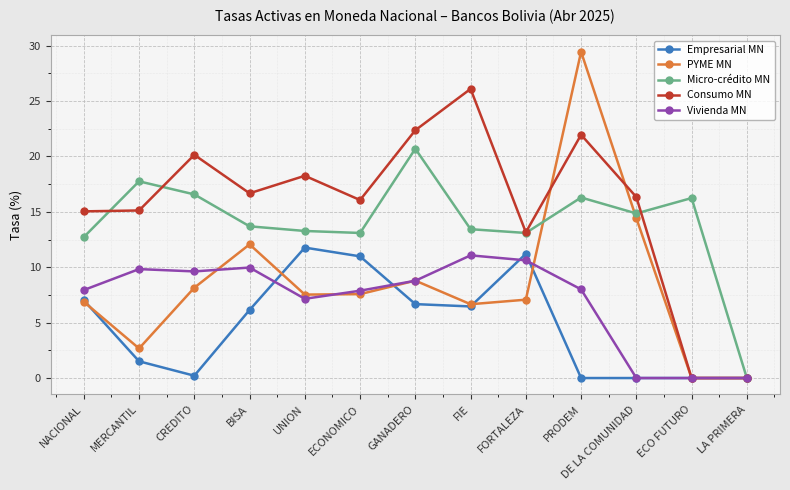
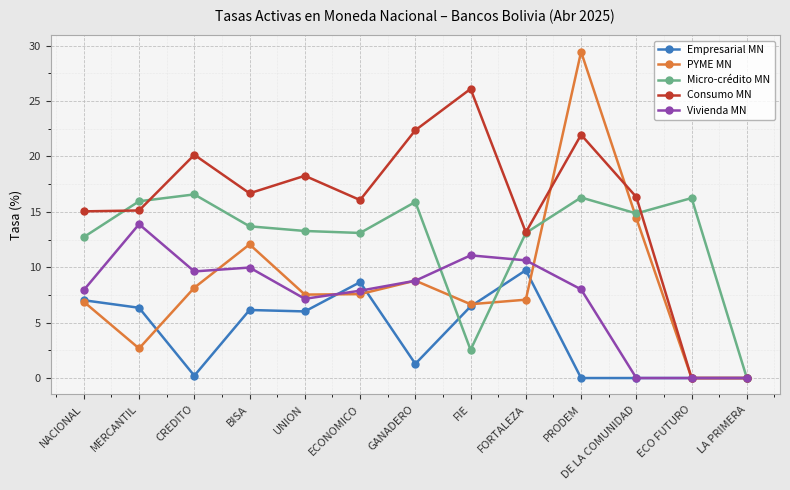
  {
    "Empresarial MN": {
-     "MERCANTIL": 1.5,
+     "MERCANTIL": 6.3,
      "CREDITO": 0.2,
      "BISA": 6.1,
-     "UNION": 11.8,
-     "ECONOMICO": 11.0,
-     "GANADERO": 6.7,
-     "FORTALEZA": 11.2,
+     "UNION": 6.0,
+     "ECONOMICO": 8.7,
+     "GANADERO": 1.3,
+     "FORTALEZA": 9.7,
      "PRODEM": 0.0
    },
    "PYME MN": {
      "MERCANTIL": 2.7,
      "CREDITO": 8.2,
      "BISA": 12.1,
      "UNION": 7.5,
      "ECONOMICO": 7.6,
      "FORTALEZA": 7.1,
      "PRODEM": 29.4,
      "DE LA COMUNIDAD": 14.4
    },
    "Micro-crédito MN": {
      "NACIONAL": 12.7,
-     "MERCANTIL": 17.8,
+     "MERCANTIL": 16.0,
      "CREDITO": 16.6,
      "BISA": 13.7,
      "UNION": 13.3,
      "ECONOMICO": 13.1,
-     "GANADERO": 20.7,
-     "FIE": 13.4,
+     "GANADERO": 15.9,
+     "FIE": 2.5,
      "PRODEM": 16.3,
      "DE LA COMUNIDAD": 14.9,
      "ECO FUTURO": 16.2
    },
    "Consumo MN": {
      "NACIONAL": 15.0,
      "MERCANTIL": 15.1,
      "CREDITO": 20.1,
      "BISA": 16.7,
      "UNION": 18.3,
      "ECONOMICO": 16.1,
      "GANADERO": 22.4,
      "FIE": 26.1,
      "PRODEM": 22.0,
      "DE LA COMUNIDAD": 16.3
    },
    "Vivienda MN": {
      "NACIONAL": 7.9,
-     "MERCANTIL": 9.8,
+     "MERCANTIL": 13.9,
      "CREDITO": 9.6,
      "BISA": 10.0,
      "UNION": 7.2,
      "ECONOMICO": 7.9,
      "FIE": 11.1,
      "FORTALEZA": 10.6,
      "PRODEM": 8.0
    }
  }
